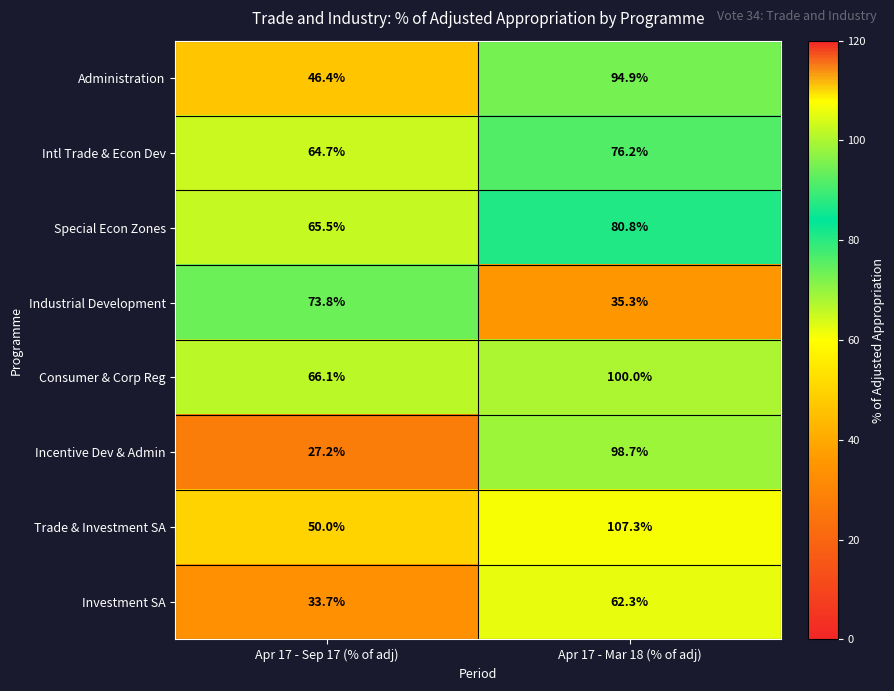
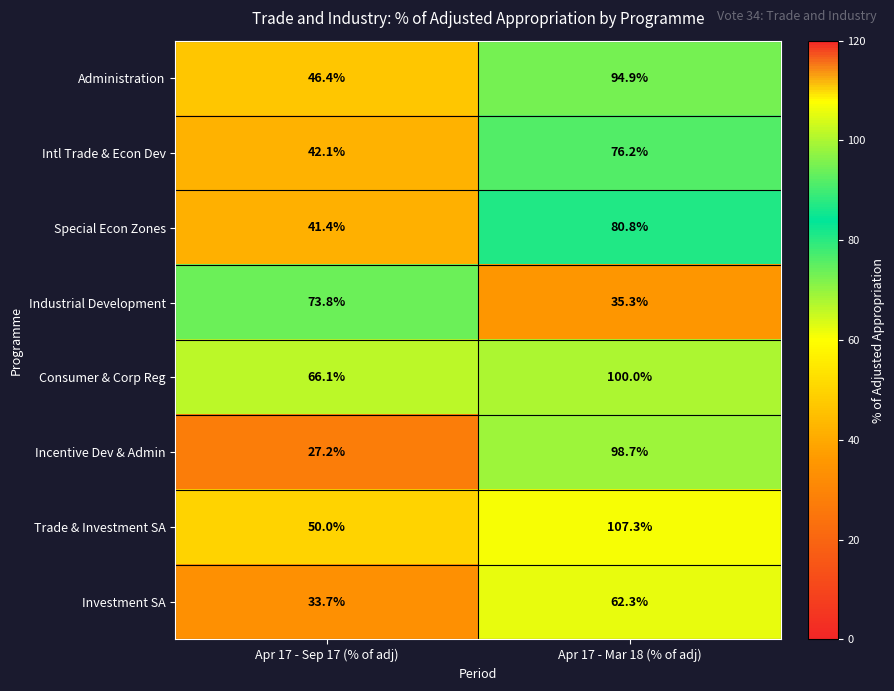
  {
    "Administration": {
      "Apr 17 - Sep 17 (% of adj)": "46.4%",
      "Apr 17 - Mar 18 (% of adj)": "94.9%"
    },
    "Intl Trade & Econ Dev": {
-     "Apr 17 - Sep 17 (% of adj)": "64.7%",
+     "Apr 17 - Sep 17 (% of adj)": "42.1%",
      "Apr 17 - Mar 18 (% of adj)": "76.2%"
    },
    "Special Econ Zones": {
-     "Apr 17 - Sep 17 (% of adj)": "65.5%",
+     "Apr 17 - Sep 17 (% of adj)": "41.4%",
      "Apr 17 - Mar 18 (% of adj)": "80.8%"
    },
    "Industrial Development": {
      "Apr 17 - Sep 17 (% of adj)": "73.8%",
      "Apr 17 - Mar 18 (% of adj)": "35.3%"
    },
    "Consumer & Corp Reg": {
      "Apr 17 - Sep 17 (% of adj)": "66.1%",
      "Apr 17 - Mar 18 (% of adj)": "100.0%"
    },
    "Incentive Dev & Admin": {
      "Apr 17 - Sep 17 (% of adj)": "27.2%",
      "Apr 17 - Mar 18 (% of adj)": "98.7%"
    },
    "Trade & Investment SA": {
      "Apr 17 - Sep 17 (% of adj)": "50.0%",
      "Apr 17 - Mar 18 (% of adj)": "107.3%"
    },
    "Investment SA": {
      "Apr 17 - Sep 17 (% of adj)": "33.7%",
      "Apr 17 - Mar 18 (% of adj)": "62.3%"
    }
  }
